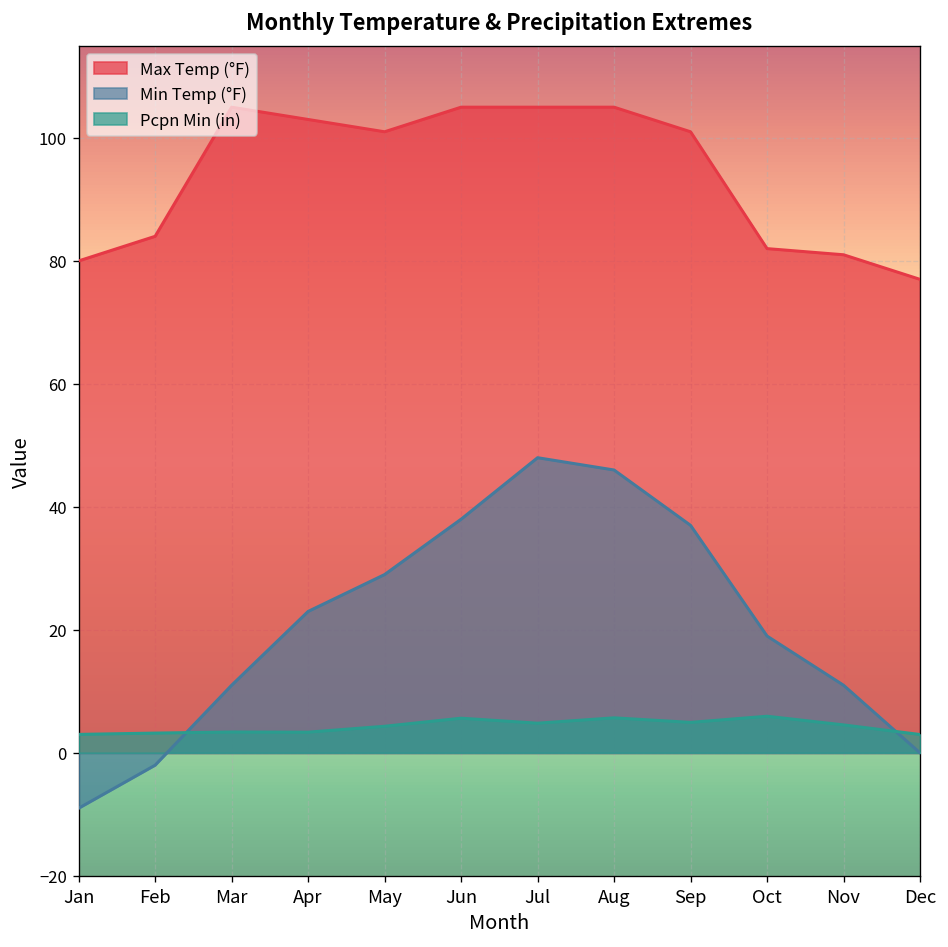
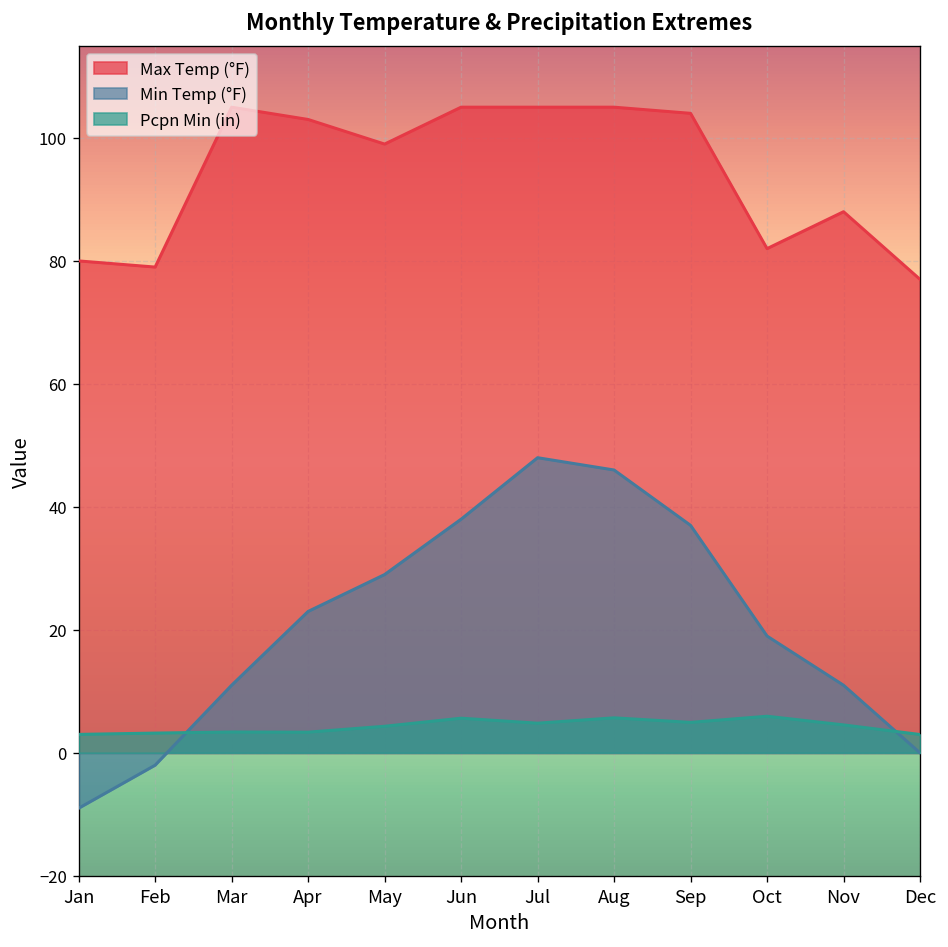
  {
    "Max Temp (°F)": {
      "Jan": 80,
-     "Feb": 84,
+     "Feb": 79,
      "Apr": 103,
-     "May": 101,
+     "May": 99,
      "Jun": 105,
      "Jul": 105,
      "Aug": 105,
-     "Sep": 101,
+     "Sep": 104,
      "Oct": 82,
-     "Nov": 81,
+     "Nov": 88,
      "Dec": 77
    }
  }
